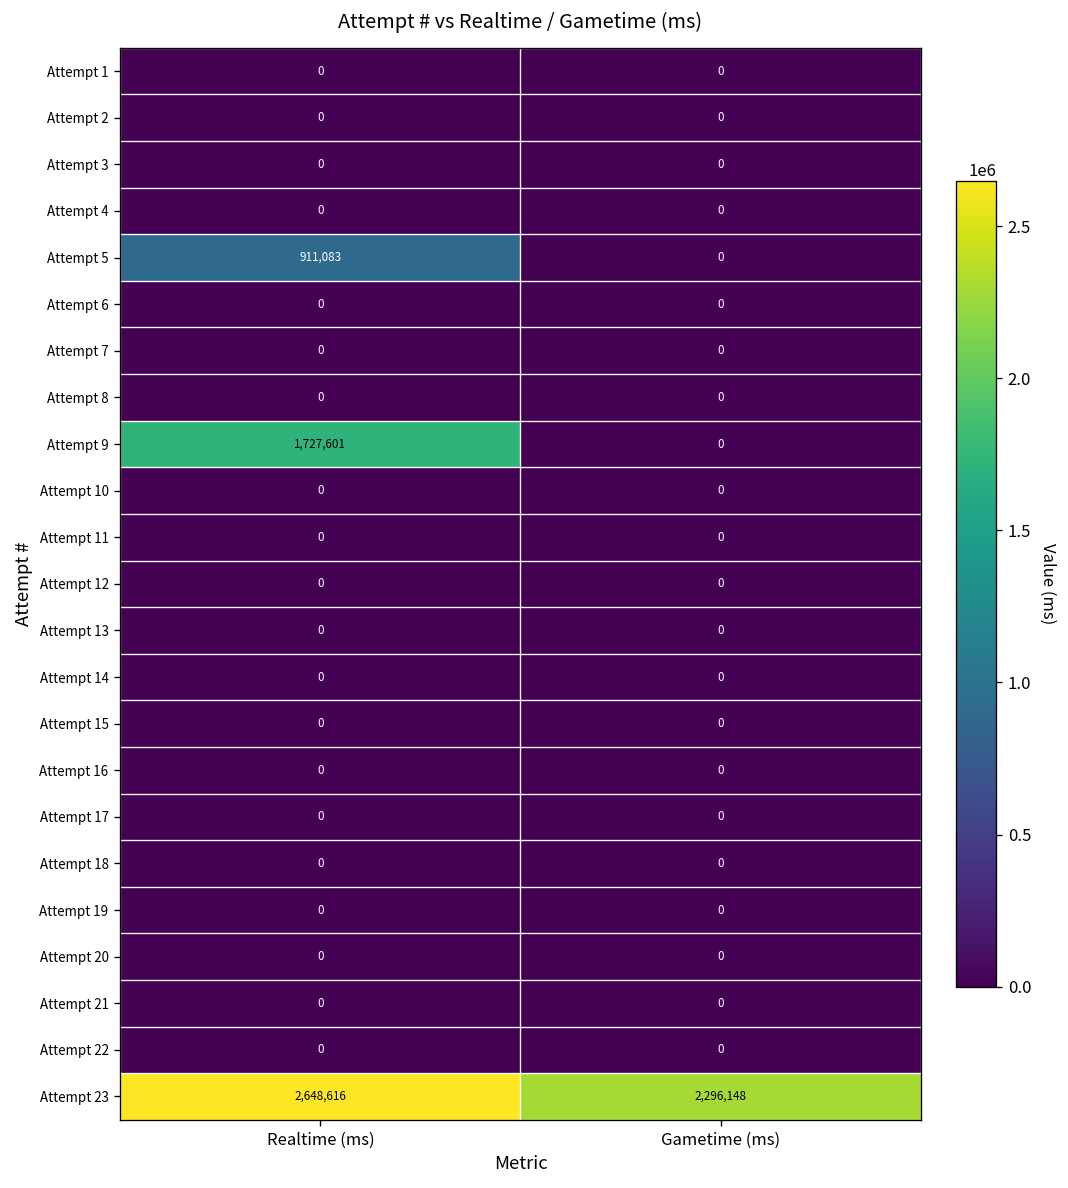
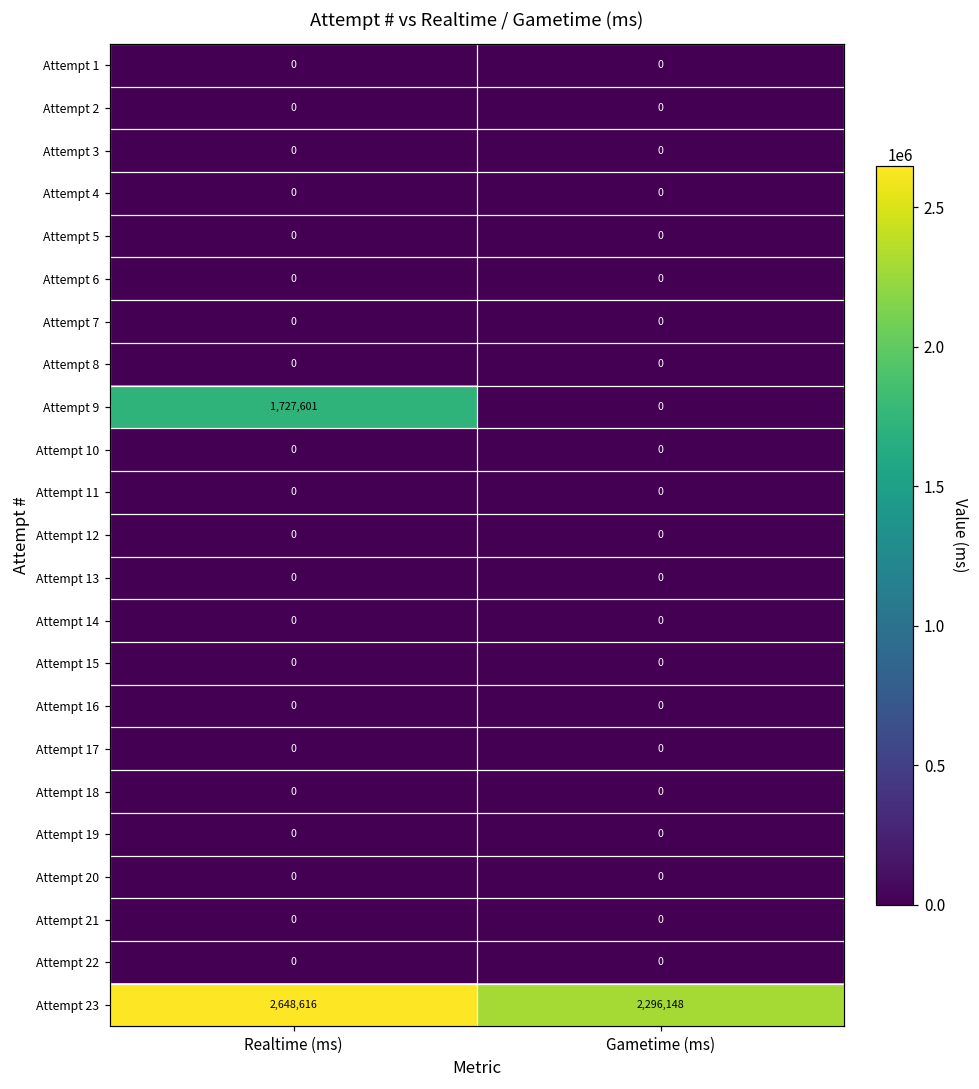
  {
    "Attempt 1": {
      "Realtime (ms)": "0",
      "Gametime (ms)": "0"
    },
    "Attempt 2": {
      "Realtime (ms)": "0",
      "Gametime (ms)": "0"
    },
    "Attempt 3": {
      "Realtime (ms)": "0",
      "Gametime (ms)": "0"
    },
    "Attempt 4": {
      "Realtime (ms)": "0",
      "Gametime (ms)": "0"
    },
    "Attempt 5": {
-     "Realtime (ms)": "911,083",
+     "Realtime (ms)": "0",
      "Gametime (ms)": "0"
    },
    "Attempt 6": {
      "Realtime (ms)": "0",
      "Gametime (ms)": "0"
    },
    "Attempt 7": {
      "Realtime (ms)": "0",
      "Gametime (ms)": "0"
    },
    "Attempt 8": {
      "Realtime (ms)": "0",
      "Gametime (ms)": "0"
    },
    "Attempt 9": {
      "Realtime (ms)": "1,727,601",
      "Gametime (ms)": "0"
    },
    "Attempt 10": {
      "Realtime (ms)": "0",
      "Gametime (ms)": "0"
    },
    "Attempt 11": {
      "Realtime (ms)": "0",
      "Gametime (ms)": "0"
    },
    "Attempt 12": {
      "Realtime (ms)": "0",
      "Gametime (ms)": "0"
    },
    "Attempt 13": {
      "Realtime (ms)": "0",
      "Gametime (ms)": "0"
    },
    "Attempt 14": {
      "Realtime (ms)": "0",
      "Gametime (ms)": "0"
    },
    "Attempt 15": {
      "Realtime (ms)": "0",
      "Gametime (ms)": "0"
    },
    "Attempt 16": {
      "Realtime (ms)": "0",
      "Gametime (ms)": "0"
    },
    "Attempt 17": {
      "Realtime (ms)": "0",
      "Gametime (ms)": "0"
    },
    "Attempt 18": {
      "Realtime (ms)": "0",
      "Gametime (ms)": "0"
    },
    "Attempt 19": {
      "Realtime (ms)": "0",
      "Gametime (ms)": "0"
    },
    "Attempt 20": {
      "Realtime (ms)": "0",
      "Gametime (ms)": "0"
    },
    "Attempt 21": {
      "Realtime (ms)": "0",
      "Gametime (ms)": "0"
    },
    "Attempt 22": {
      "Realtime (ms)": "0",
      "Gametime (ms)": "0"
    },
    "Attempt 23": {
      "Realtime (ms)": "2,648,616",
      "Gametime (ms)": "2,296,148"
    }
  }
